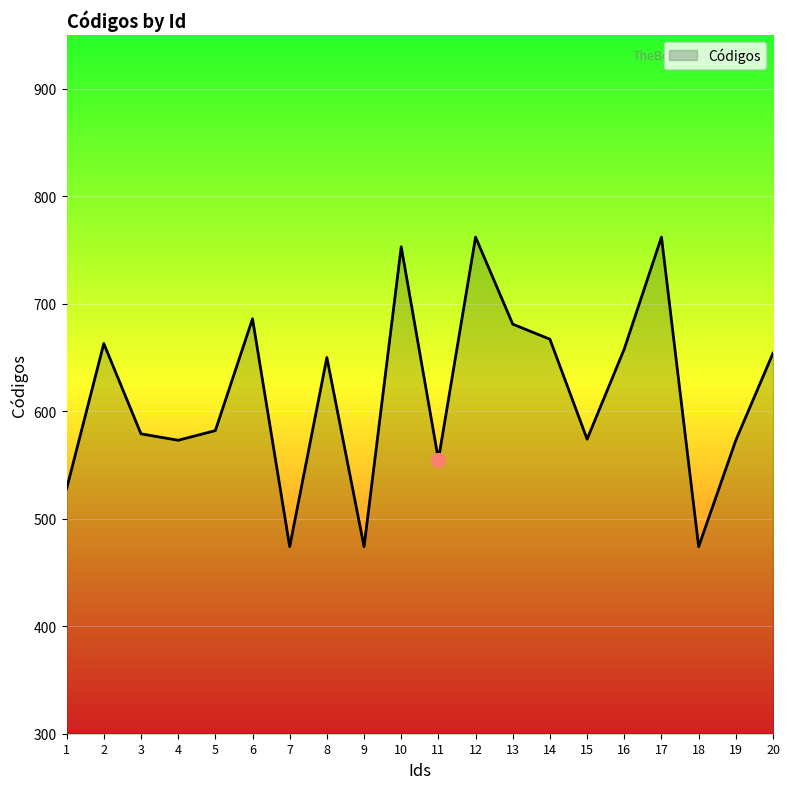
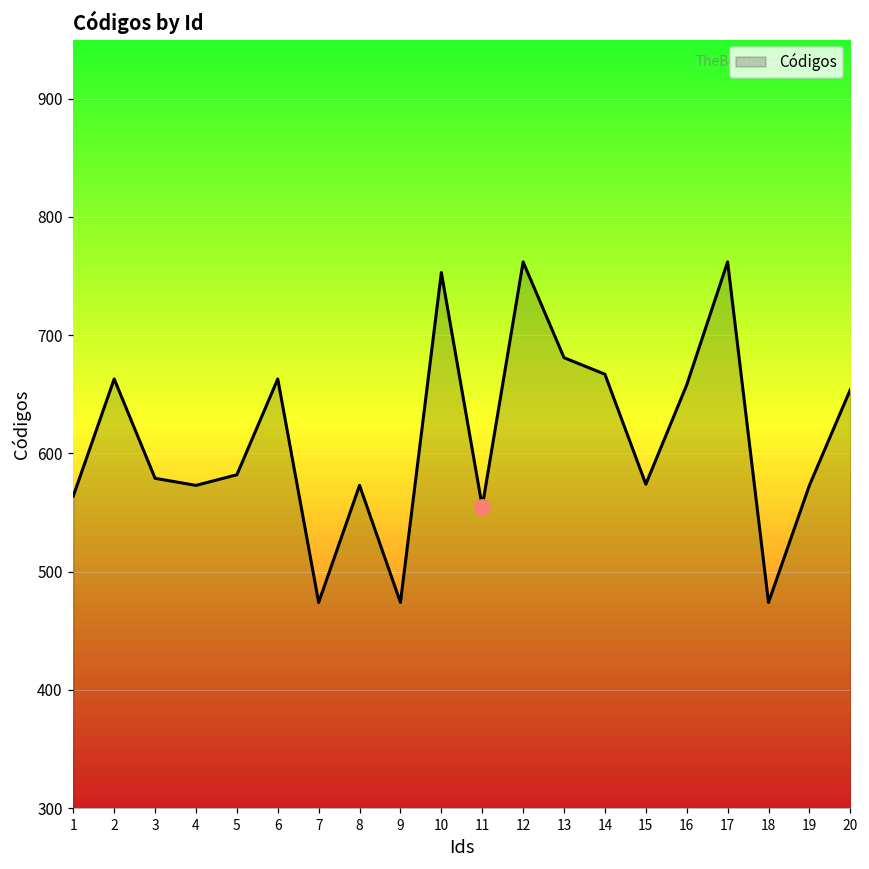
  {
    "Códigos": {
-     "1": 528,
+     "1": 564,
      "2": 663,
      "3": 579,
      "4": 573,
      "5": 582,
-     "6": 686,
+     "6": 663,
      "7": 474,
-     "8": 650,
+     "8": 573,
      "9": 474,
      "10": 753,
      "12": 762,
      "13": 681,
      "14": 667,
      "15": 574,
      "16": 658,
      "17": 762,
      "18": 474,
      "19": 573,
      "20": 654
    }
  }
